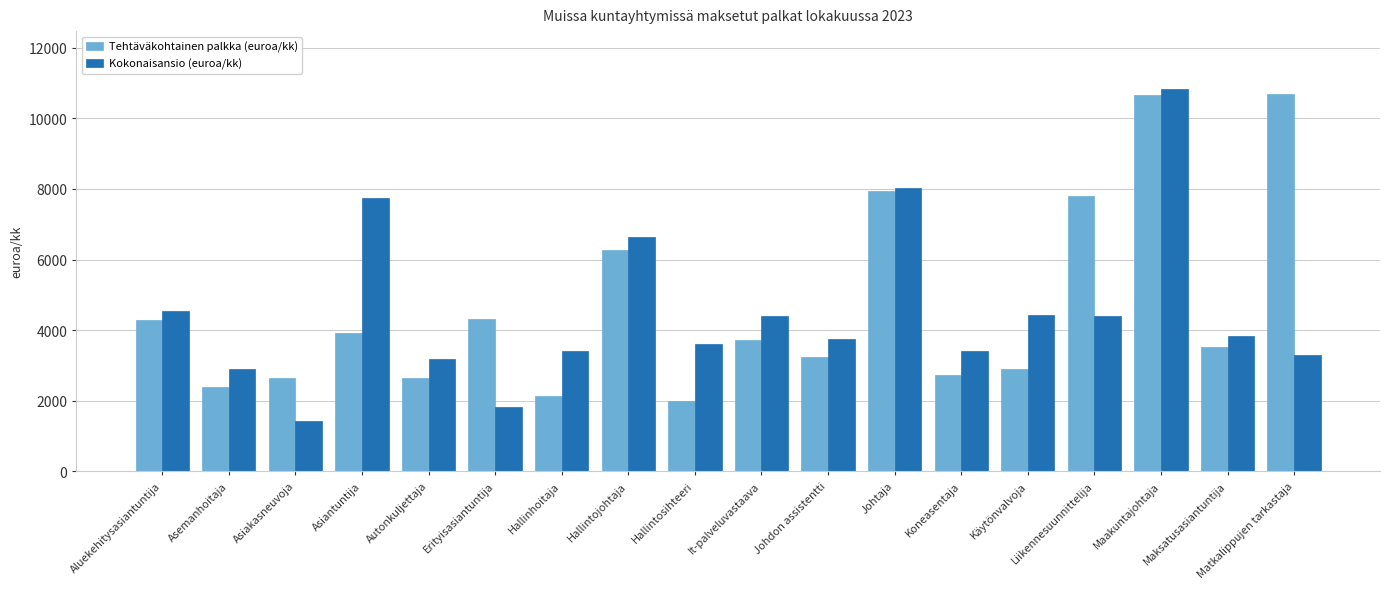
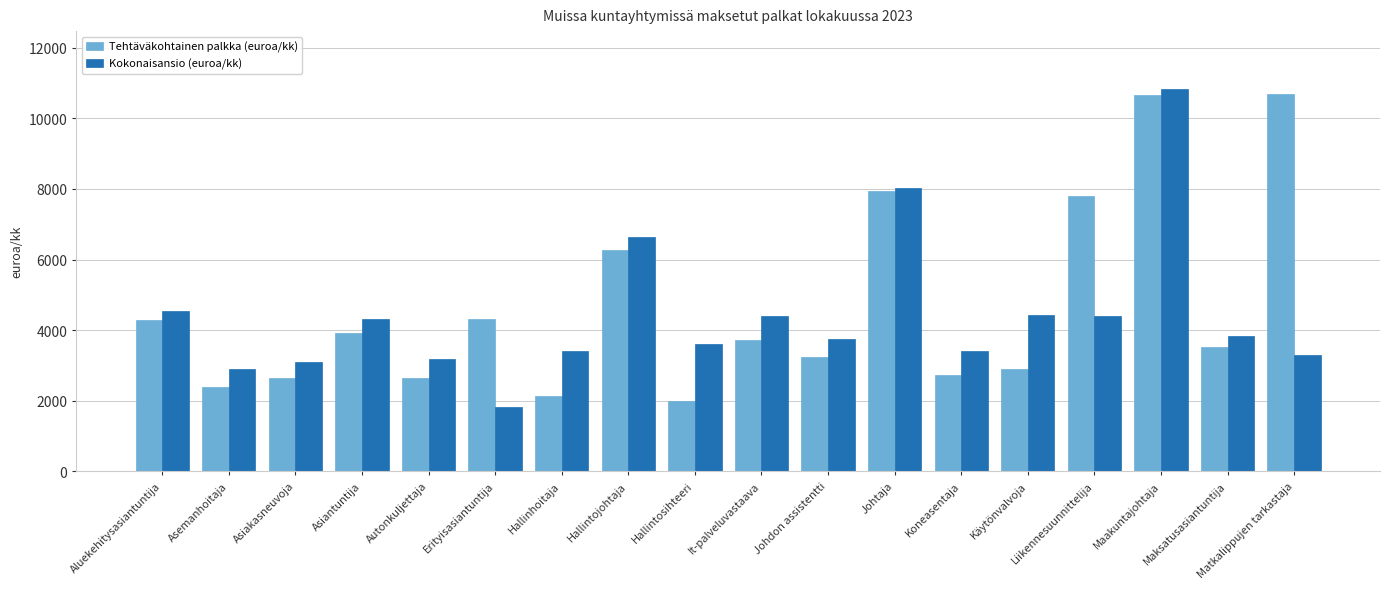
  {
    "Tehtäväkohtainen palkka (euroa/kk)": {
      "Aluekehitysasiantuntija": 4300,
      "Asemanhoitaja": 2400,
      "Asiakasneuvoja": 2700,
      "Asiantuntija": 3900,
      "Autonkuljettaja": 2700,
      "Erityisasiantuntija": 4300,
      "Hallinhoitaja": 2100,
      "Hallintojohtaja": 6300,
      "Hallintosihteeri": 2000,
      "It-palveluvastaava": 3700,
      "Johdon assistentti": 3200,
      "Johtaja": 7900,
      "Koneasentaja": 2700,
      "Käytönvalvoja": 2900,
      "Liikennesuunnittelija": 7800,
      "Maakuntajohtaja": 10700,
      "Maksatusasiantuntija": 3500,
      "Matkalippujen tarkastaja": 10700
    },
    "Kokonaisansio (euroa/kk)": {
      "Aluekehitysasiantuntija": 4500,
      "Asemanhoitaja": 2900,
-     "Asiakasneuvoja": 1400,
-     "Asiantuntija": 7700,
+     "Asiakasneuvoja": 3100,
+     "Asiantuntija": 4300,
      "Autonkuljettaja": 3200,
      "Erityisasiantuntija": 1800,
      "Hallinhoitaja": 3400,
      "Hallintojohtaja": 6600,
      "Hallintosihteeri": 3600,
      "It-palveluvastaava": 4400,
      "Johdon assistentti": 3700,
      "Johtaja": 8000,
      "Koneasentaja": 3400,
      "Käytönvalvoja": 4400,
      "Liikennesuunnittelija": 4400,
      "Maakuntajohtaja": 10800,
      "Maksatusasiantuntija": 3800,
      "Matkalippujen tarkastaja": 3300
    }
  }
